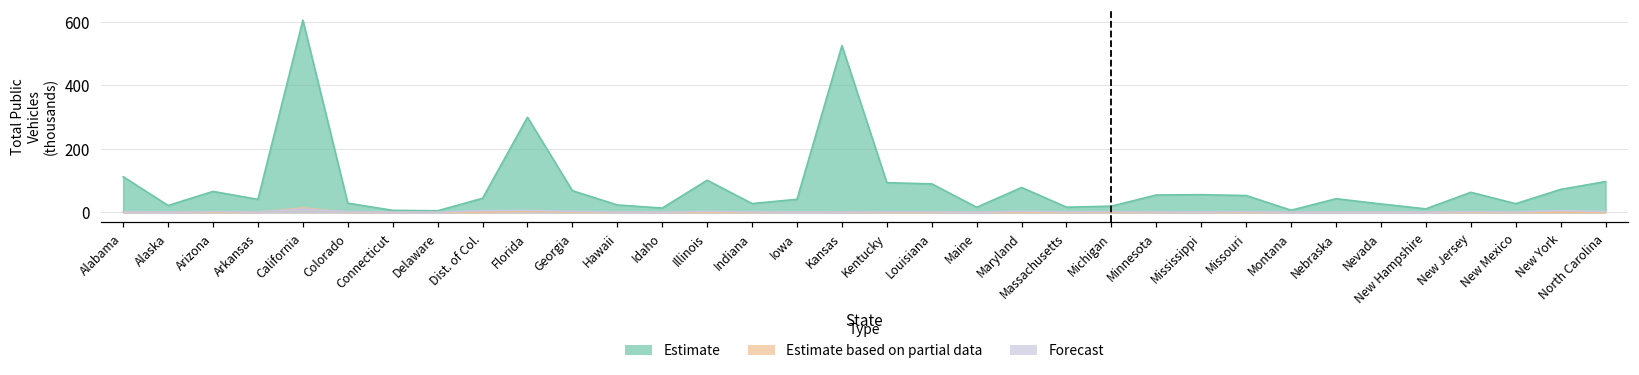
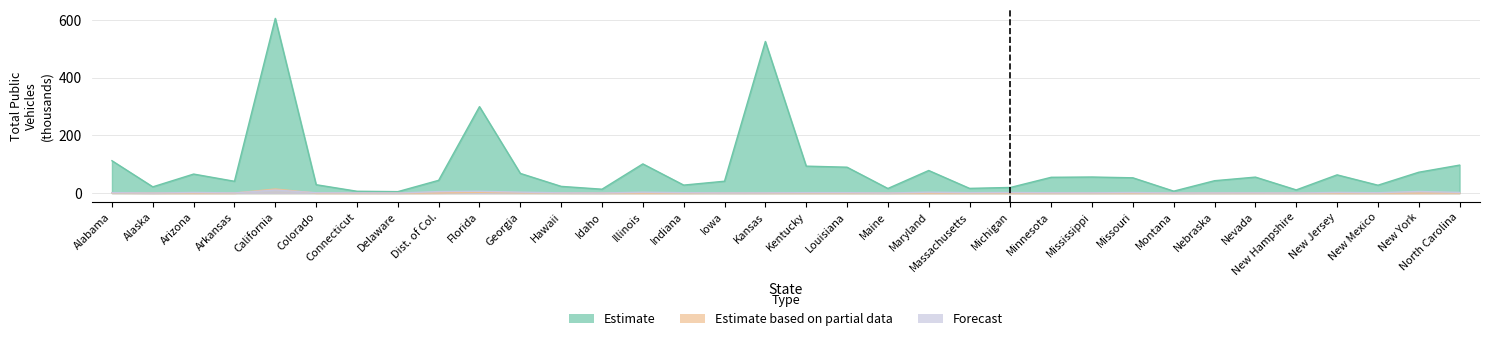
  {
    "Estimate": {
      "Alabama": 110,
      "Alaska": 20,
      "Arizona": 70,
      "Arkansas": 40,
      "California": 600,
      "Colorado": 30,
      "Dist. of Col.": 40,
      "Florida": 300,
      "Georgia": 70,
      "Hawaii": 20,
      "Idaho": 10,
      "Illinois": 100,
      "Indiana": 30,
      "Iowa": 40,
      "Kansas": 520,
      "Kentucky": 90,
      "Louisiana": 90,
      "Maine": 20,
      "Maryland": 80,
      "Massachusetts": 20,
      "Michigan": 20,
      "Minnesota": 50,
      "Mississippi": 60,
      "Missouri": 50,
      "Nebraska": 40,
-     "Nevada": 30,
+     "Nevada": 60,
      "New Hampshire": 10,
      "New Jersey": 60,
      "New Mexico": 30,
      "New York": 70,
      "North Carolina": 100
    }
  }
